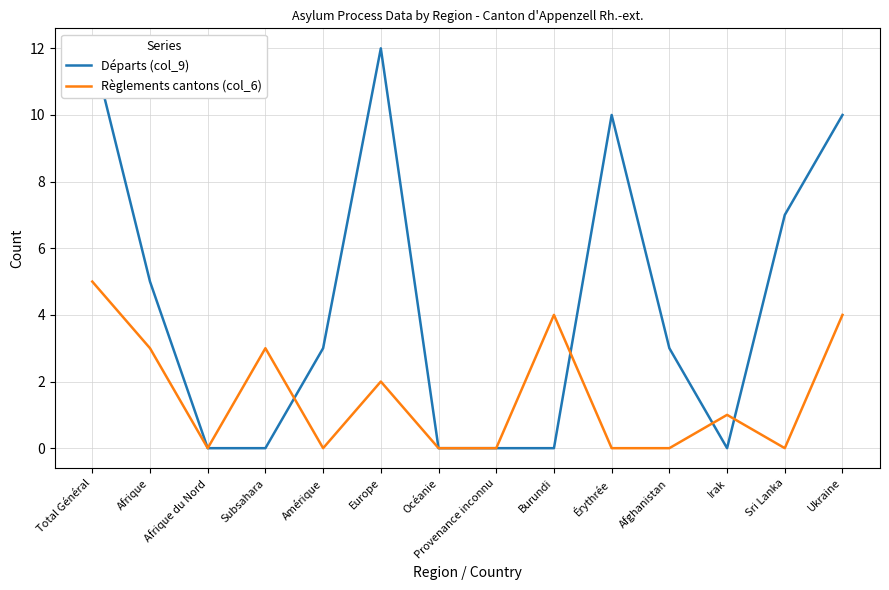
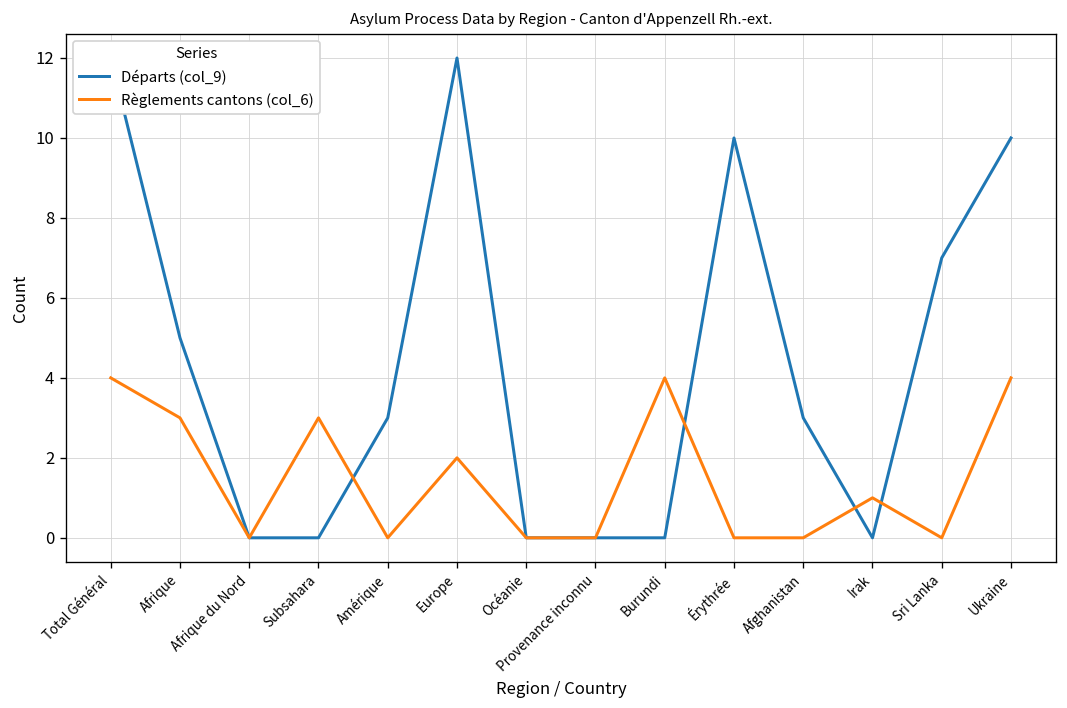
  {
    "Départs (col_9)": {
      "Afrique": 5,
      "Subsahara": 0,
      "Amérique": 3,
      "Europe": 12,
      "Burundi": 0,
      "Érythrée": 10,
      "Afghanistan": 3,
      "Irak": 0,
      "Sri Lanka": 7,
      "Ukraine": 10
    },
    "Règlements cantons (col_6)": {
-     "Total Général": 5,
+     "Total Général": 4,
      "Afrique": 3,
      "Subsahara": 3,
      "Amérique": 0,
      "Europe": 2,
      "Burundi": 4,
      "Érythrée": 0,
      "Afghanistan": 0,
      "Irak": 1,
      "Sri Lanka": 0,
      "Ukraine": 4
    }
  }
